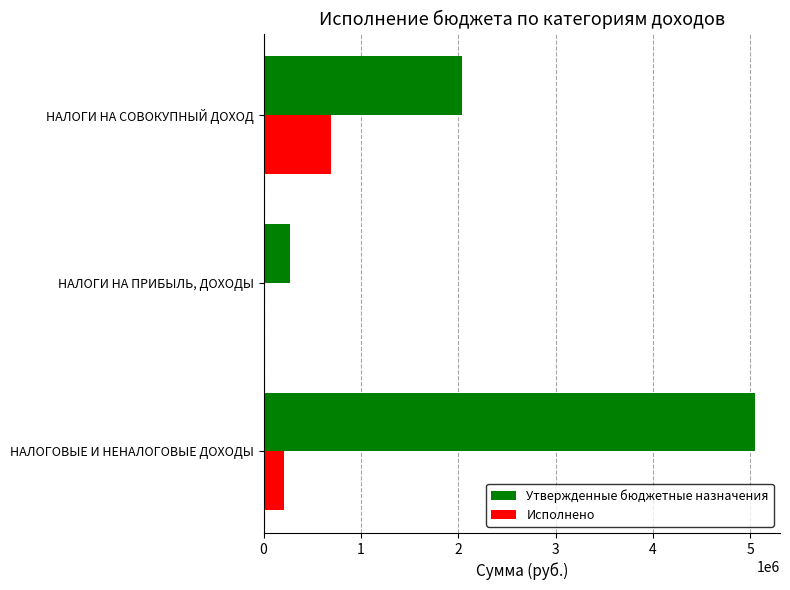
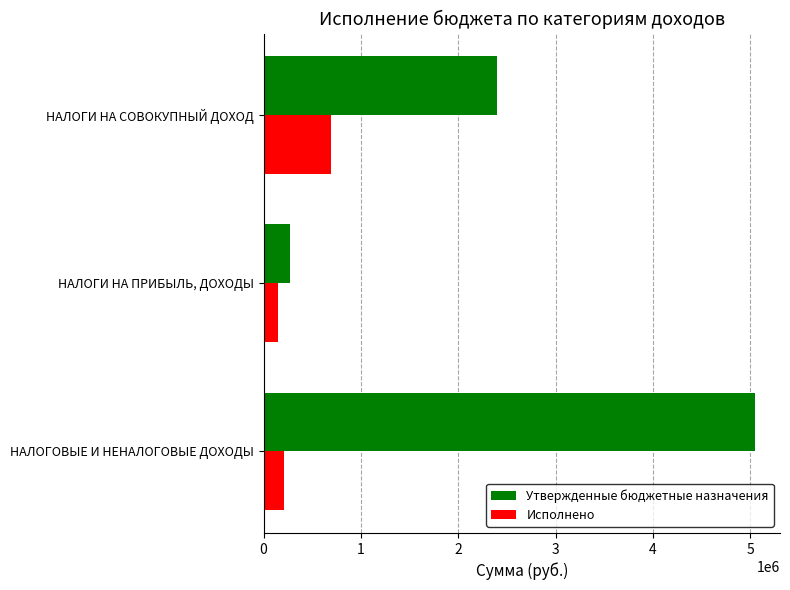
  {
    "Утвержденные бюджетные назначения": {
-     "НАЛОГИ НА СОВОКУПНЫЙ ДОХОД": 2000000,
+     "НАЛОГИ НА СОВОКУПНЫЙ ДОХОД": 2400000,
      "НАЛОГИ НА ПРИБЫЛЬ, ДОХОДЫ": 300000,
      "НАЛОГОВЫЕ И НЕНАЛОГОВЫЕ ДОХОДЫ": 5100000
    },
    "Исполнено": {
      "НАЛОГИ НА СОВОКУПНЫЙ ДОХОД": 700000,
-     "НАЛОГИ НА ПРИБЫЛЬ, ДОХОДЫ": 0,
+     "НАЛОГИ НА ПРИБЫЛЬ, ДОХОДЫ": 200000,
      "НАЛОГОВЫЕ И НЕНАЛОГОВЫЕ ДОХОДЫ": 200000
    }
  }
